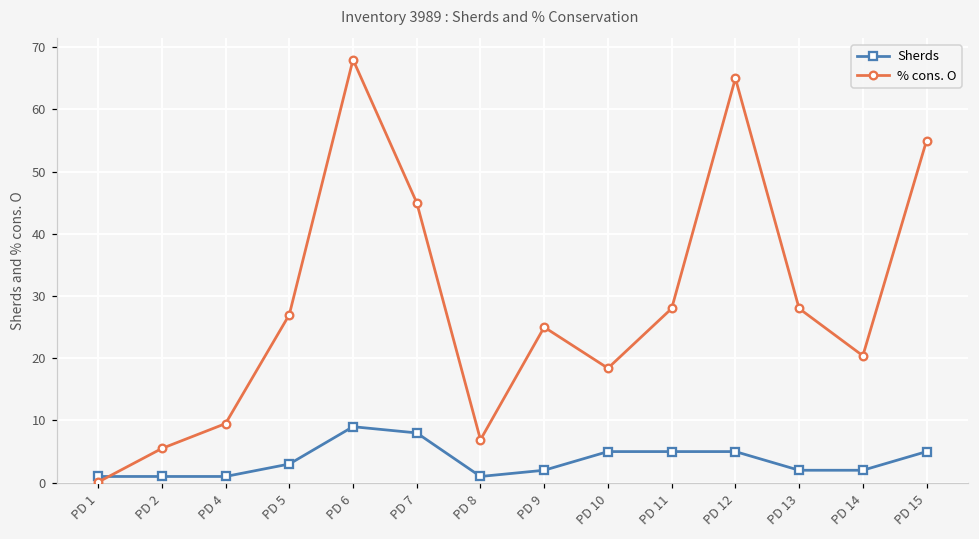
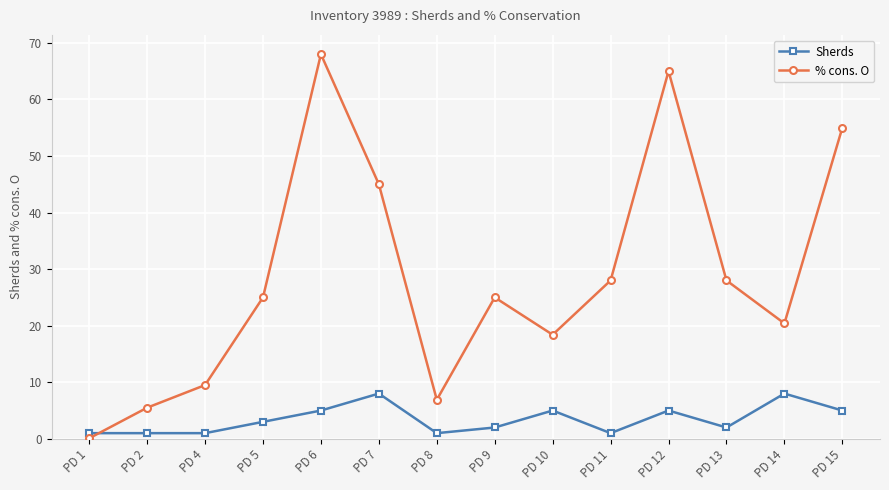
  {
    "Sherds": {
      "PD 1": 1,
      "PD 2": 1,
      "PD 4": 1,
      "PD 5": 3,
-     "PD 6": 9,
+     "PD 6": 5,
      "PD 7": 8,
      "PD 8": 1,
      "PD 9": 2,
      "PD 10": 5,
-     "PD 11": 5,
+     "PD 11": 1,
      "PD 12": 5,
      "PD 13": 2,
-     "PD 14": 2,
+     "PD 14": 8,
      "PD 15": 5
    },
    "% cons. O": {
      "PD 1": 0,
      "PD 2": 6,
      "PD 4": 10,
-     "PD 5": 27,
+     "PD 5": 25,
      "PD 6": 68,
      "PD 7": 45,
      "PD 8": 7,
      "PD 9": 25,
      "PD 10": 18,
      "PD 11": 28,
      "PD 12": 65,
      "PD 13": 28,
      "PD 14": 20,
      "PD 15": 55
    }
  }
